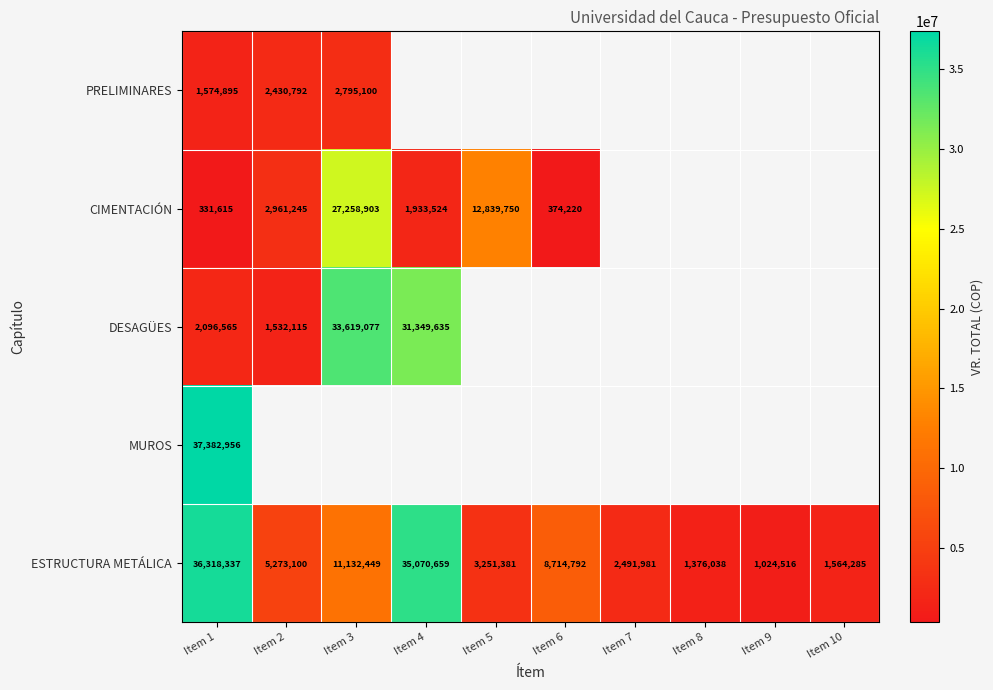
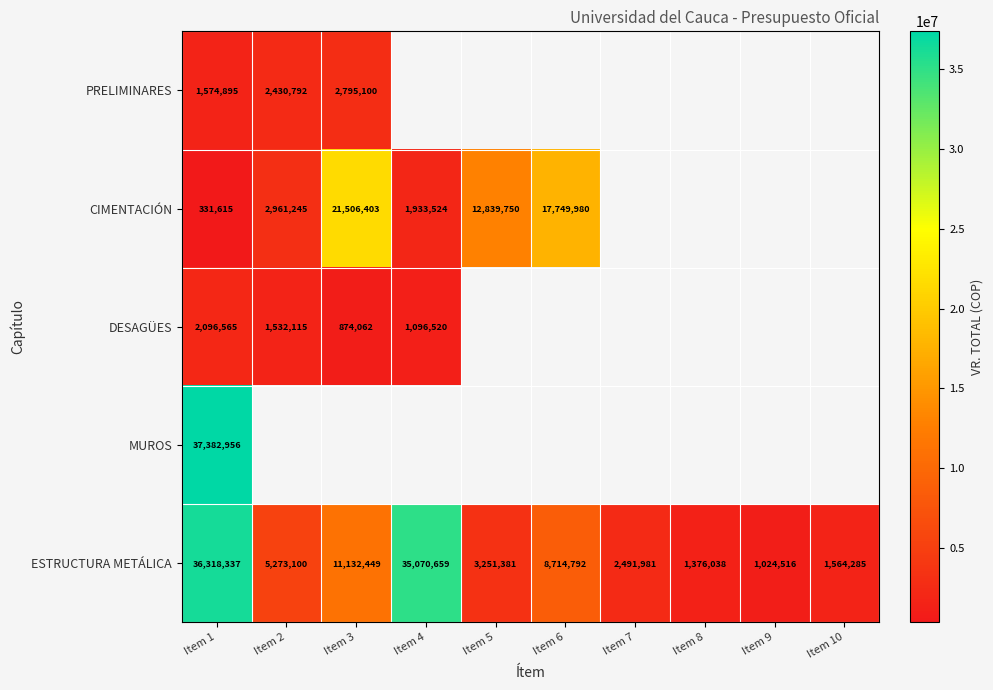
  {
    "PRELIMINARES": {
      "Item 1": "1,574,895",
      "Item 2": "2,430,792",
      "Item 3": "2,795,100"
    },
    "CIMENTACIÓN": {
      "Item 1": "331,615",
      "Item 2": "2,961,245",
-     "Item 3": "27,258,903",
+     "Item 3": "21,506,403",
      "Item 4": "1,933,524",
      "Item 5": "12,839,750",
-     "Item 6": "374,220"
+     "Item 6": "17,749,980"
    },
    "DESAGÜES": {
      "Item 1": "2,096,565",
      "Item 2": "1,532,115",
-     "Item 3": "33,619,077",
-     "Item 4": "31,349,635"
+     "Item 3": "874,062",
+     "Item 4": "1,096,520"
    },
    "MUROS": {
      "Item 1": "37,382,956"
    },
    "ESTRUCTURA METÁLICA": {
      "Item 1": "36,318,337",
      "Item 2": "5,273,100",
      "Item 3": "11,132,449",
      "Item 4": "35,070,659",
      "Item 5": "3,251,381",
      "Item 6": "8,714,792",
      "Item 7": "2,491,981",
      "Item 8": "1,376,038",
      "Item 9": "1,024,516",
      "Item 10": "1,564,285"
    }
  }
